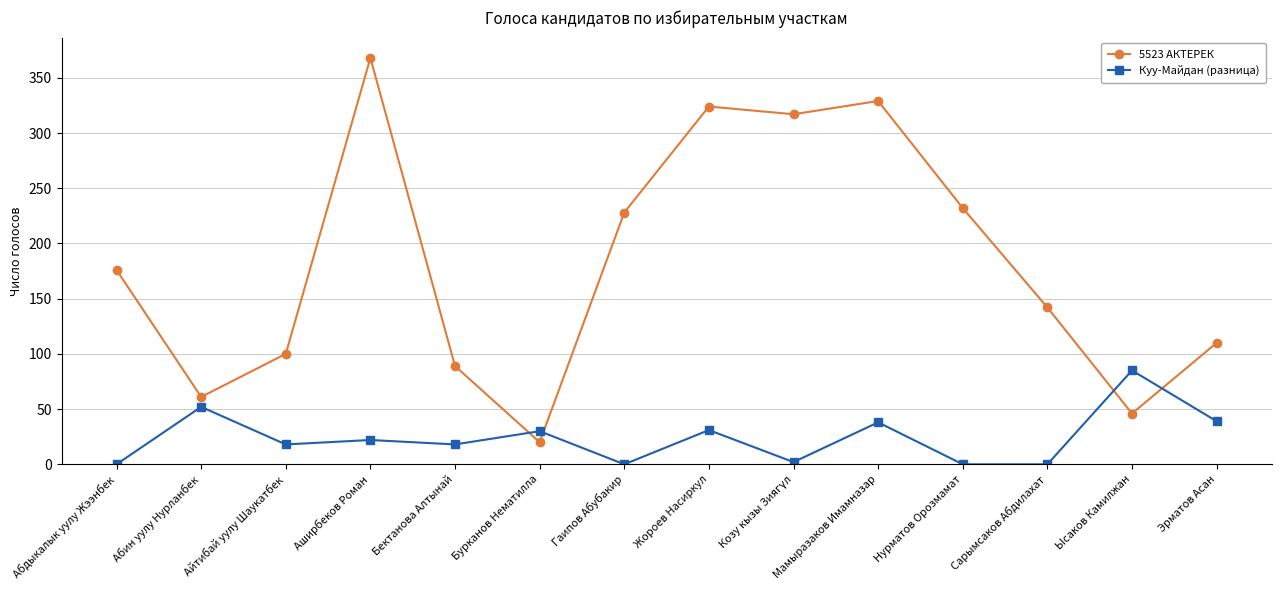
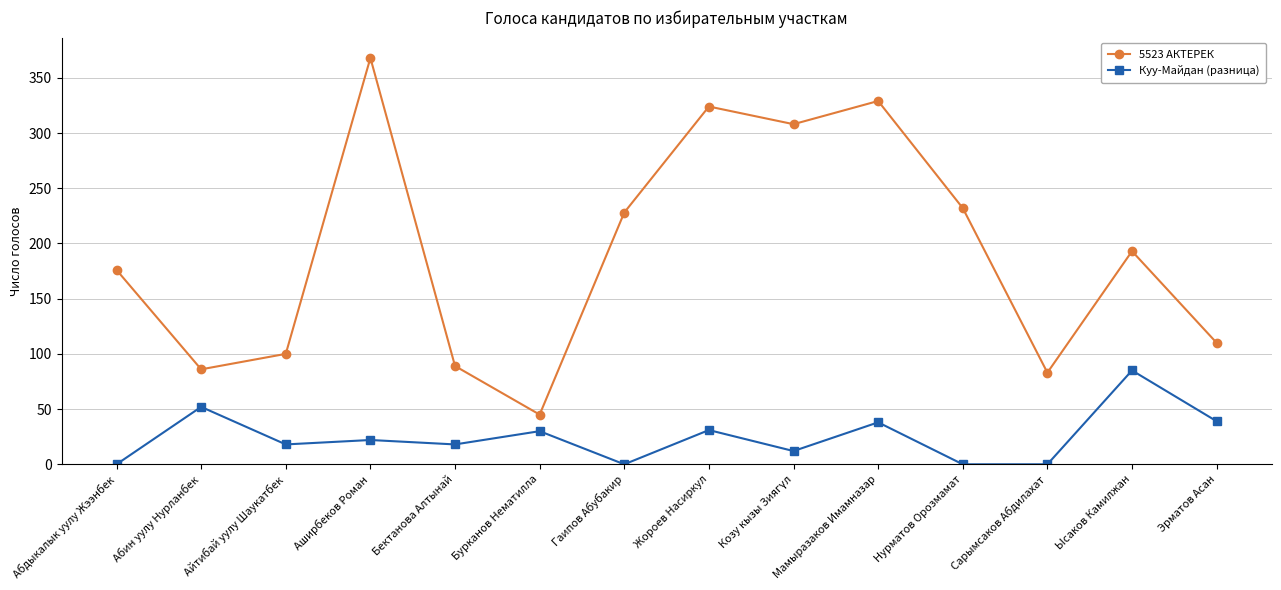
  {
    "5523 АКТЕРЕК": {
      "Абдыкалык уулу Жээнбек": 176,
-     "Абин уулу Нурланбек": 61,
+     "Абин уулу Нурланбек": 86,
      "Айтибай уулу Шаукатбек": 100,
      "Аширбеков Роман": 368,
      "Бектанова Алтынай": 89,
-     "Бурканов Нематилла": 20,
+     "Бурканов Нематилла": 45,
      "Гаипов Абубакир": 228,
      "Жороев Насиркул": 324,
-     "Козу кызы Зиягүл": 317,
+     "Козу кызы Зиягүл": 308,
      "Мамыразаков Имамназар": 329,
      "Нурматов Орозмамат": 232,
-     "Сарымсаков Абдилахат": 142,
-     "Ысаков Камилжан": 46,
+     "Сарымсаков Абдилахат": 83,
+     "Ысаков Камилжан": 193,
      "Эрматов Асан": 110
    },
    "Куу-Майдан (разница)": {
      "Абдыкалык уулу Жээнбек": 0,
      "Абин уулу Нурланбек": 52,
      "Айтибай уулу Шаукатбек": 18,
      "Аширбеков Роман": 22,
      "Бектанова Алтынай": 18,
      "Бурканов Нематилла": 30,
      "Гаипов Абубакир": 0,
      "Жороев Насиркул": 31,
-     "Козу кызы Зиягүл": 2,
+     "Козу кызы Зиягүл": 12,
      "Мамыразаков Имамназар": 38,
      "Нурматов Орозмамат": 0,
      "Сарымсаков Абдилахат": 0,
      "Ысаков Камилжан": 85,
      "Эрматов Асан": 39
    }
  }
